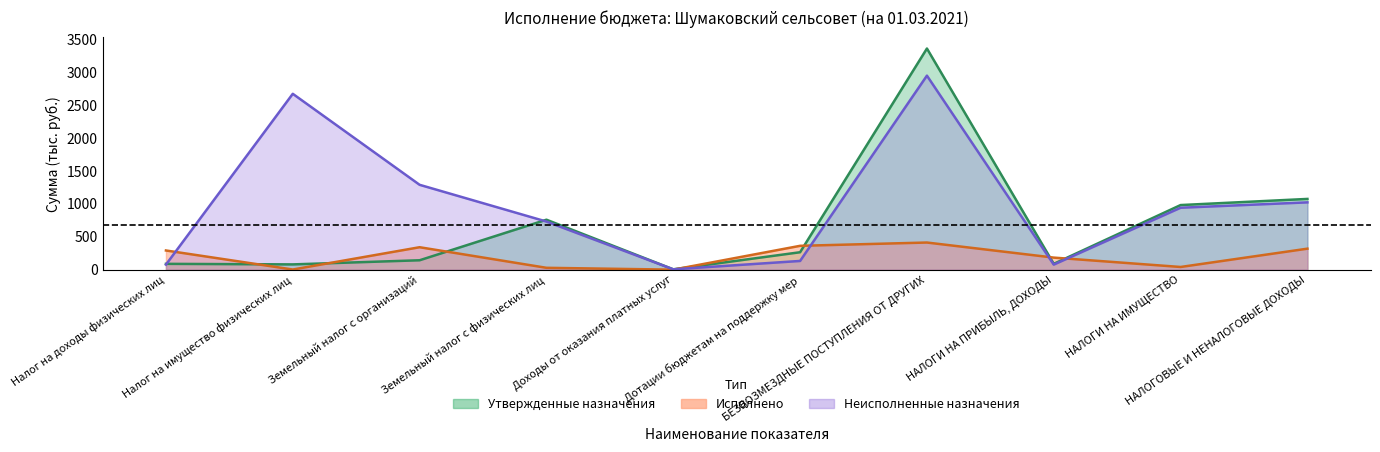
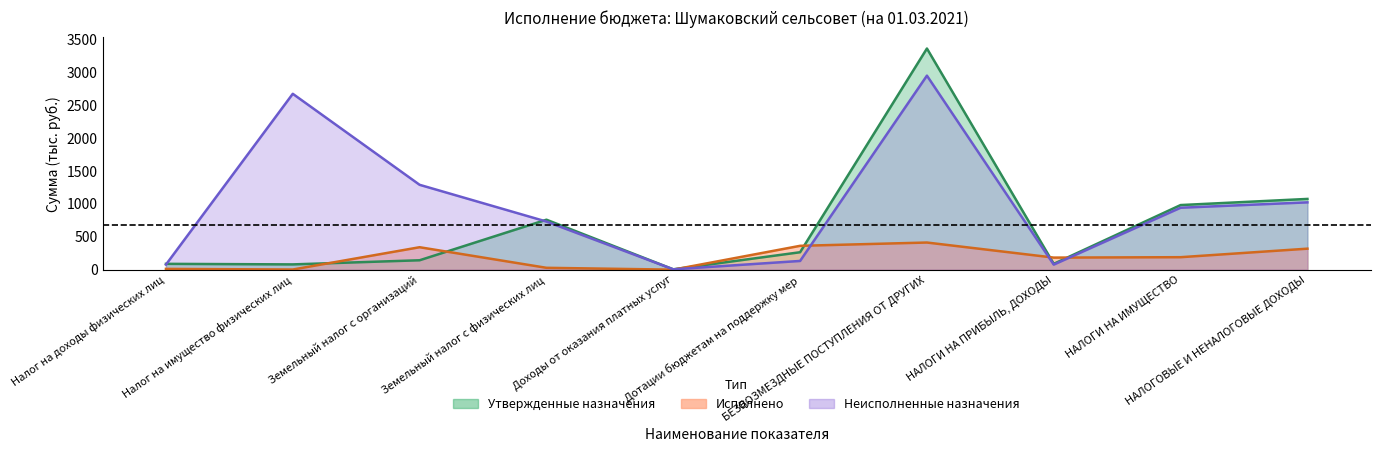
  {
    "Исполнено": {
-     "Налог на доходы физических лиц": 300,
+     "Налог на доходы физических лиц": 0,
      "Налог на имущество физических лиц": 0,
      "Земельный налог с организаций": 300,
      "Земельный налог с физических лиц": 0,
      "Дотации бюджетам на поддержку мер": 400,
      "БЕЗВОЗМЕЗДНЫЕ ПОСТУПЛЕНИЯ ОТ ДРУГИХ": 400,
      "НАЛОГИ НА ПРИБЫЛЬ, ДОХОДЫ": 200,
-     "НАЛОГИ НА ИМУЩЕСТВО": 0,
+     "НАЛОГИ НА ИМУЩЕСТВО": 200,
      "НАЛОГОВЫЕ И НЕНАЛОГОВЫЕ ДОХОДЫ": 300
    },
    "Неисполненные назначения": {
      "Налог на имущество физических лиц": 2700,
      "Земельный налог с организаций": 1300,
      "Дотации бюджетам на поддержку мер": 100,
      "БЕЗВОЗМЕЗДНЫЕ ПОСТУПЛЕНИЯ ОТ ДРУГИХ": 2900,
      "НАЛОГИ НА ИМУЩЕСТВО": 900,
      "НАЛОГОВЫЕ И НЕНАЛОГОВЫЕ ДОХОДЫ": 1000
    }
  }
